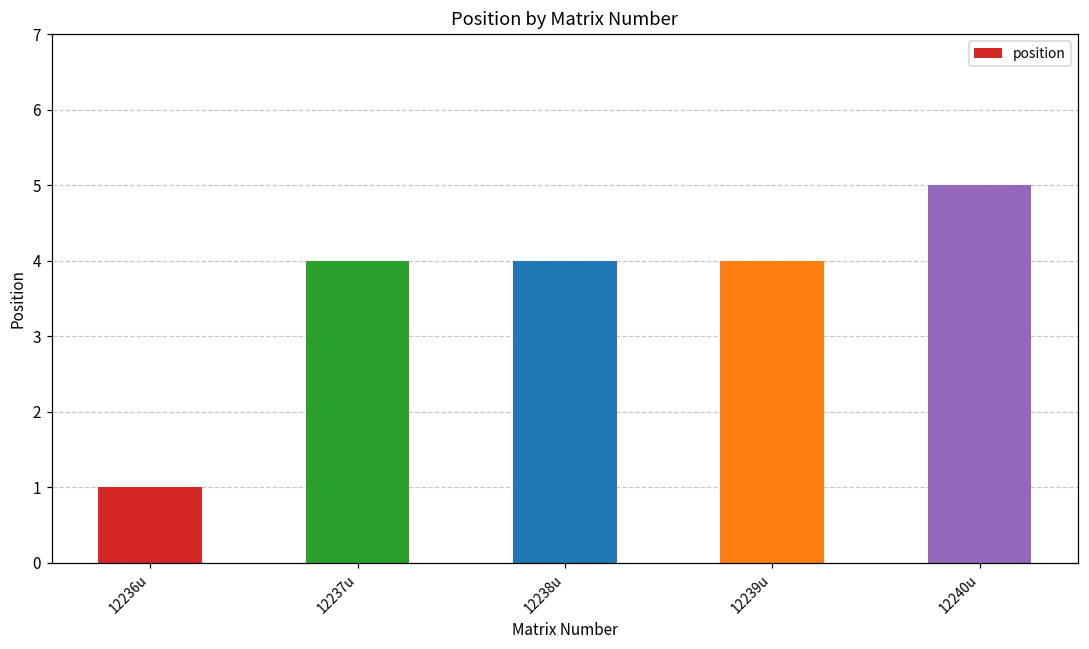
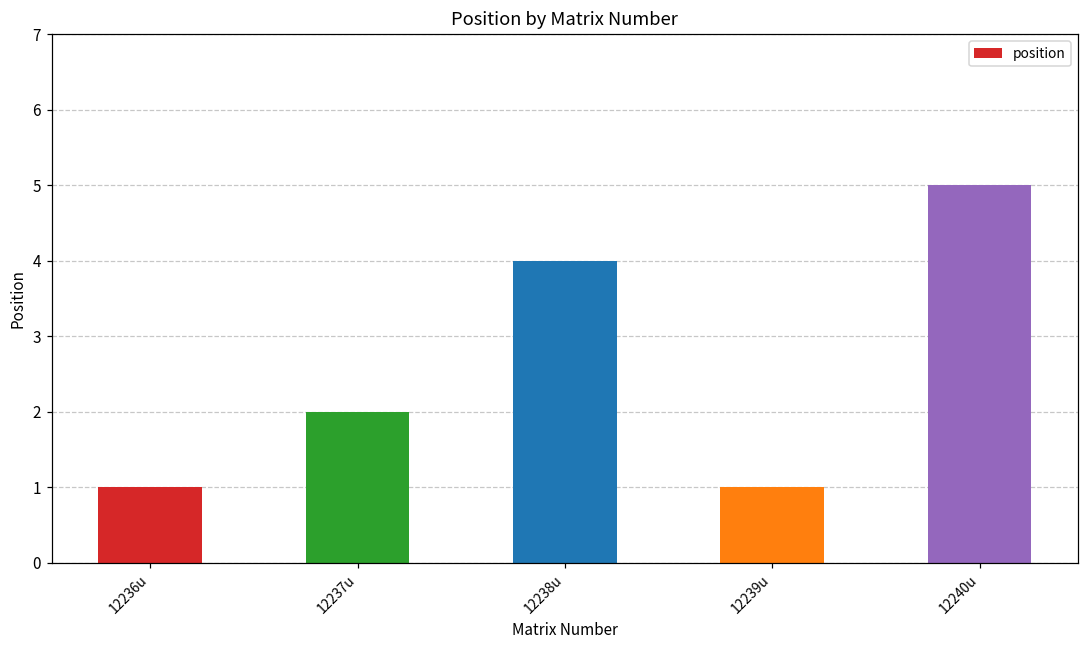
  {
    "12236u": 1,
-   "12237u": 4,
+   "12237u": 2,
    "12238u": 4,
-   "12239u": 4,
+   "12239u": 1,
    "12240u": 5
  }
